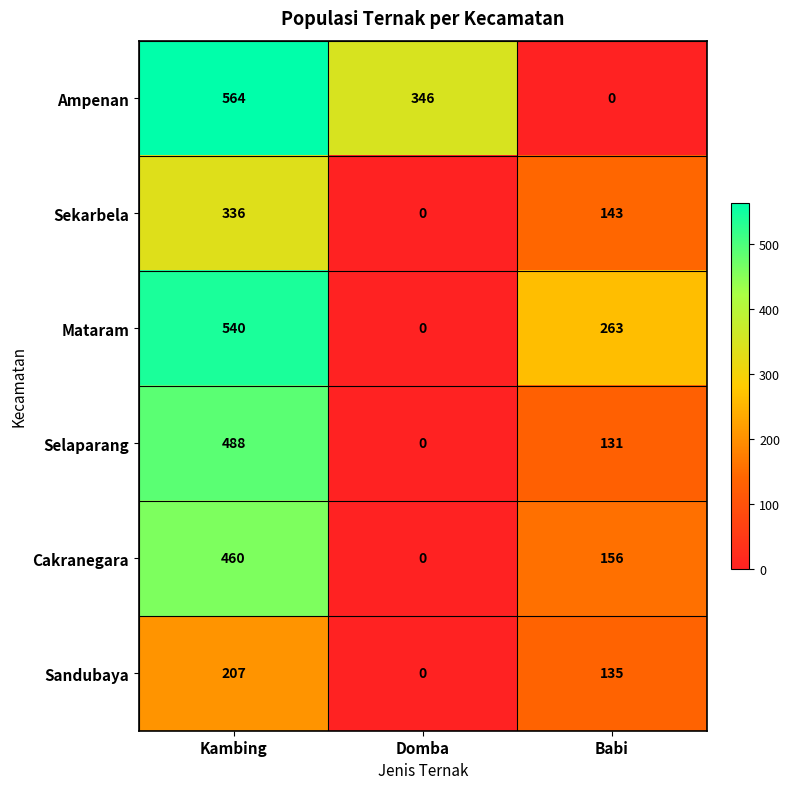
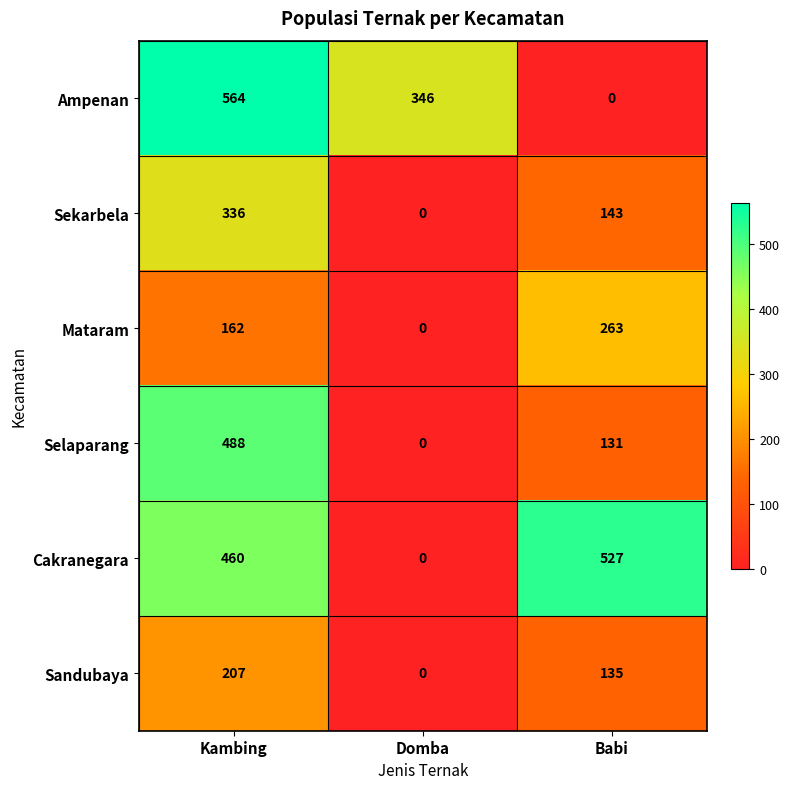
  {
    "Ampenan": {
      "Kambing": 564,
      "Domba": 346,
      "Babi": 0
    },
    "Sekarbela": {
      "Kambing": 336,
      "Domba": 0,
      "Babi": 143
    },
    "Mataram": {
-     "Kambing": 540,
+     "Kambing": 162,
      "Domba": 0,
      "Babi": 263
    },
    "Selaparang": {
      "Kambing": 488,
      "Domba": 0,
      "Babi": 131
    },
    "Cakranegara": {
      "Kambing": 460,
      "Domba": 0,
-     "Babi": 156
+     "Babi": 527
    },
    "Sandubaya": {
      "Kambing": 207,
      "Domba": 0,
      "Babi": 135
    }
  }
